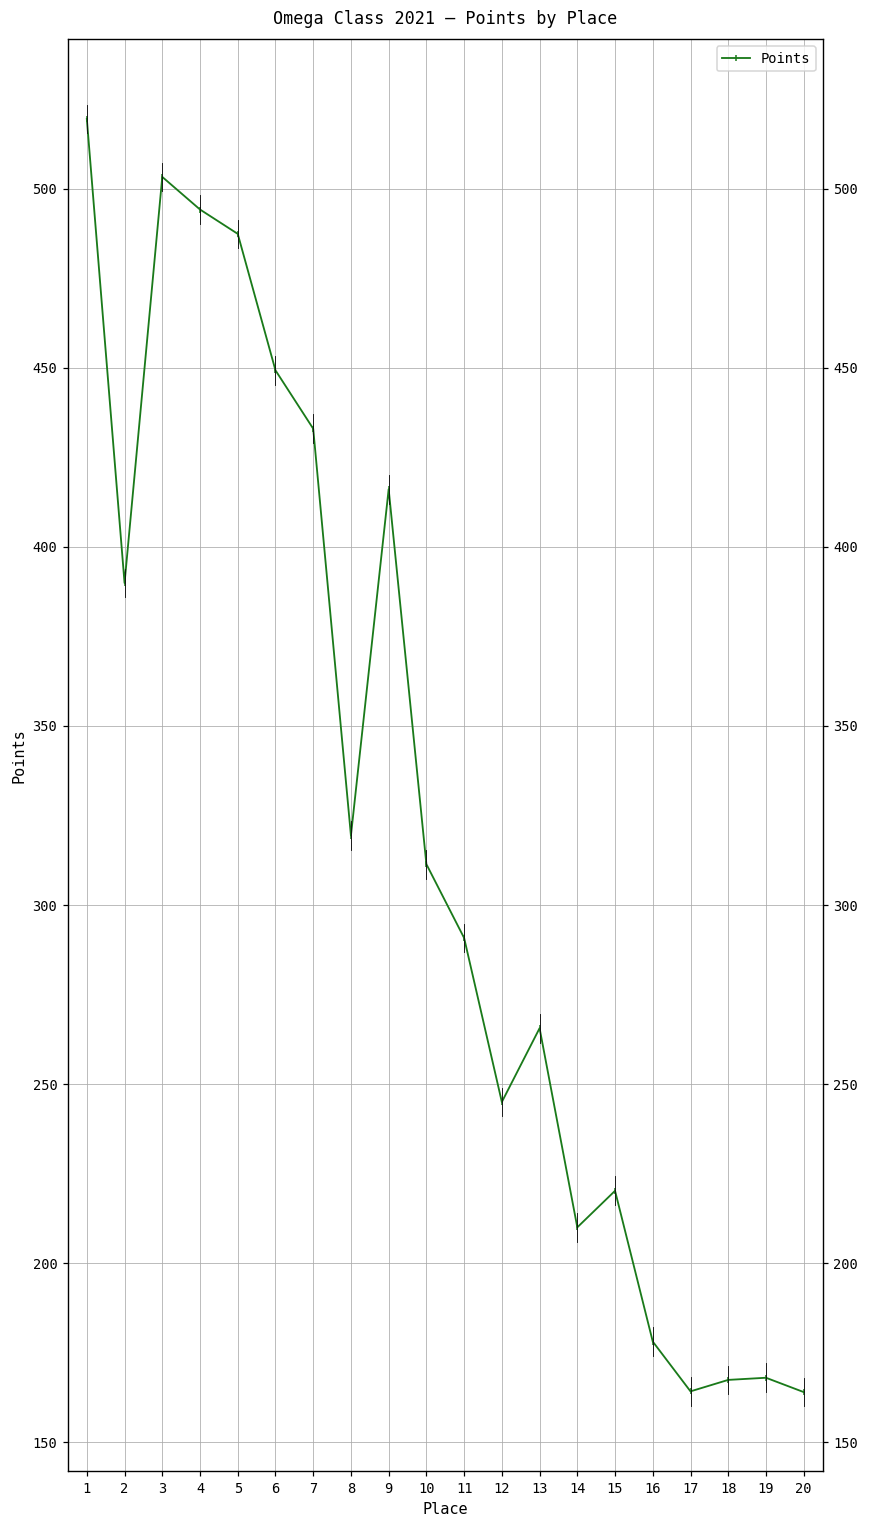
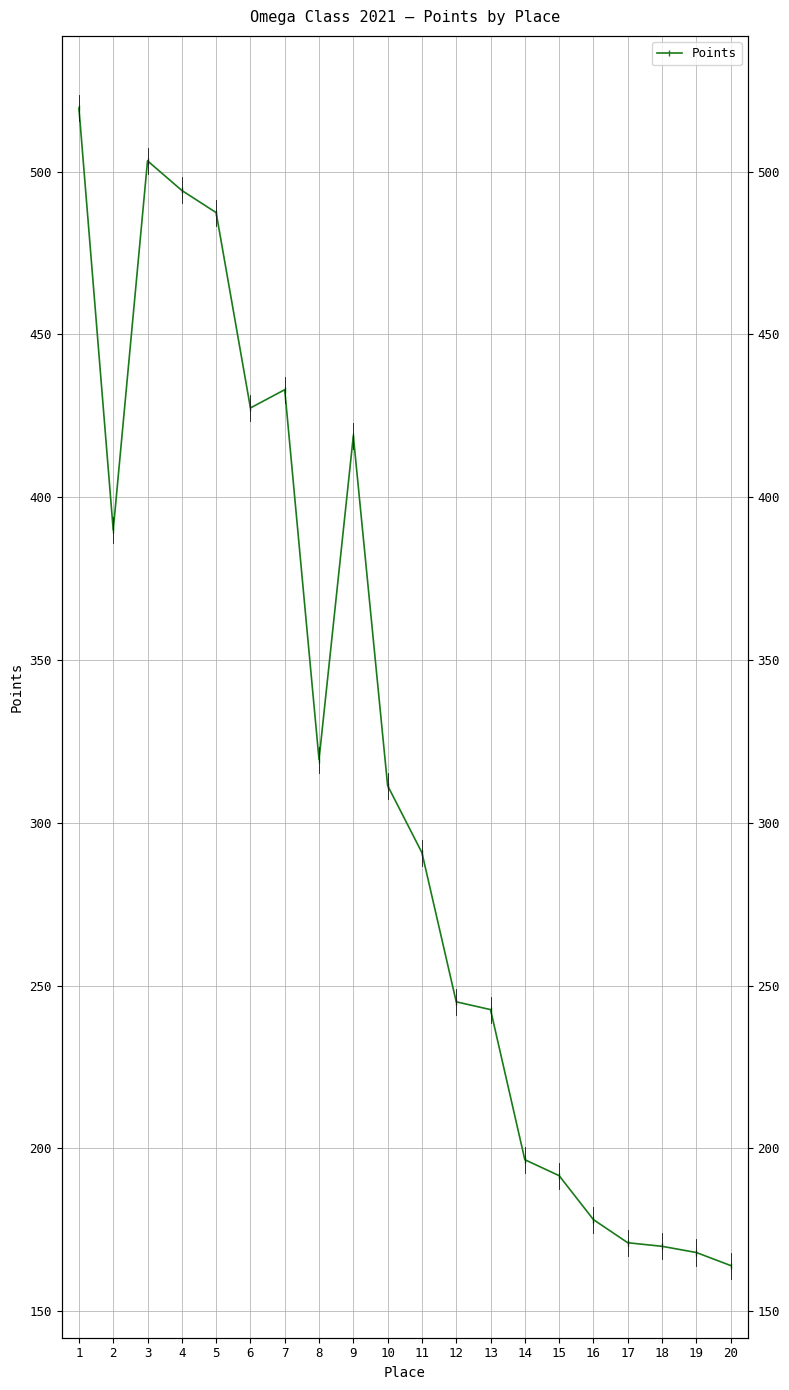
  {
    "Points": {
      "1": 520,
      "2": 390,
      "3": 503,
      "4": 494,
      "5": 487,
-     "6": 449,
+     "6": 427,
      "7": 433,
      "8": 319,
-     "9": 416,
+     "9": 419,
      "10": 311,
      "11": 291,
      "12": 245,
-     "13": 266,
-     "14": 210,
-     "15": 220,
+     "13": 243,
+     "14": 197,
+     "15": 192,
      "16": 178,
-     "17": 164,
-     "18": 167,
+     "17": 171,
+     "18": 170,
      "19": 168,
      "20": 164
    }
  }
